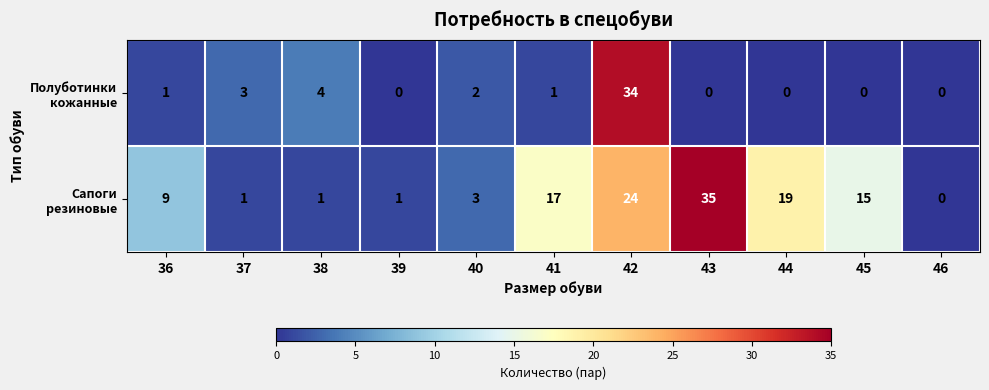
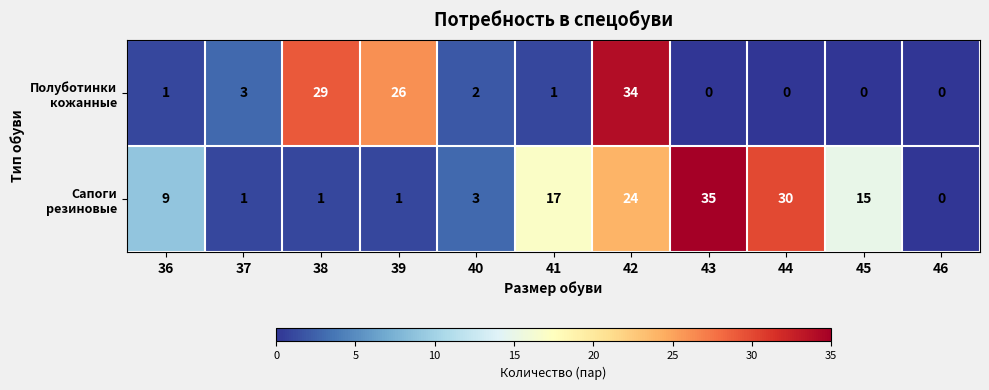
  {
    "Полуботинки кожанные": {
      "36": 1,
      "37": 3,
-     "38": 4,
-     "39": 0,
+     "38": 29,
+     "39": 26,
      "40": 2,
      "41": 1,
      "42": 34,
      "43": 0,
      "44": 0,
      "45": 0,
      "46": 0
    },
    "Сапоги резиновые": {
      "36": 9,
      "37": 1,
      "38": 1,
      "39": 1,
      "40": 3,
      "41": 17,
      "42": 24,
      "43": 35,
-     "44": 19,
+     "44": 30,
      "45": 15,
      "46": 0
    }
  }
